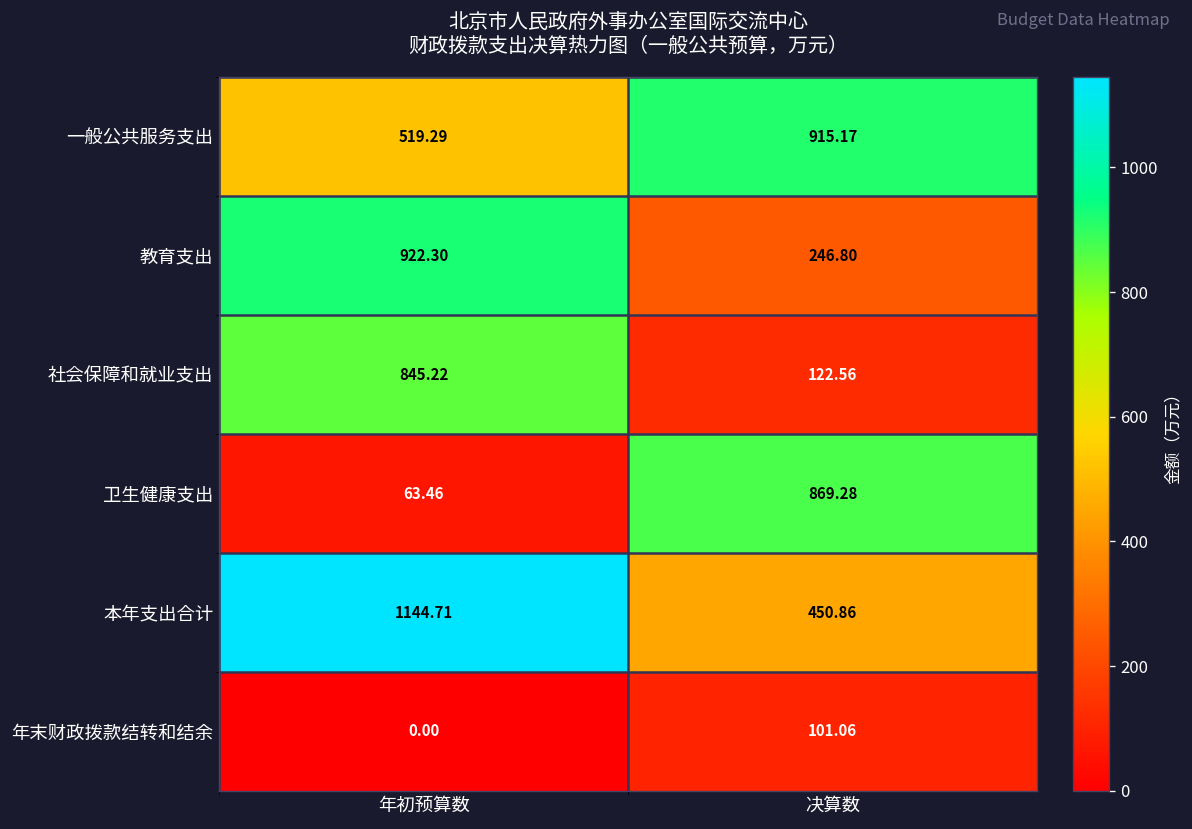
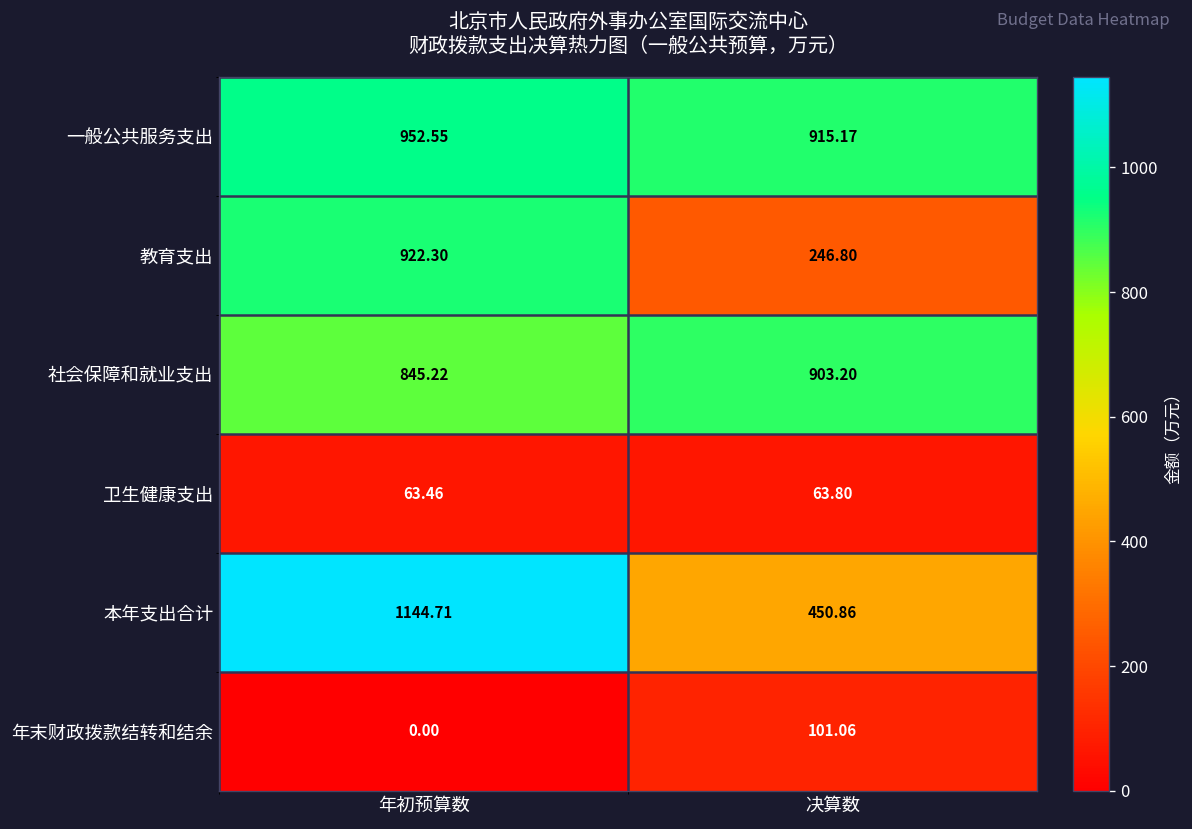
  {
    "一般公共服务支出": {
-     "年初预算数": 519.29,
+     "年初预算数": 952.55,
      "决算数": 915.17
    },
    "教育支出": {
      "年初预算数": 922.30,
      "决算数": 246.80
    },
    "社会保障和就业支出": {
      "年初预算数": 845.22,
-     "决算数": 122.56
+     "决算数": 903.20
    },
    "卫生健康支出": {
      "年初预算数": 63.46,
-     "决算数": 869.28
+     "决算数": 63.80
    },
    "本年支出合计": {
      "年初预算数": 1144.71,
      "决算数": 450.86
    },
    "年末财政拨款结转和结余": {
      "年初预算数": 0.00,
      "决算数": 101.06
    }
  }
